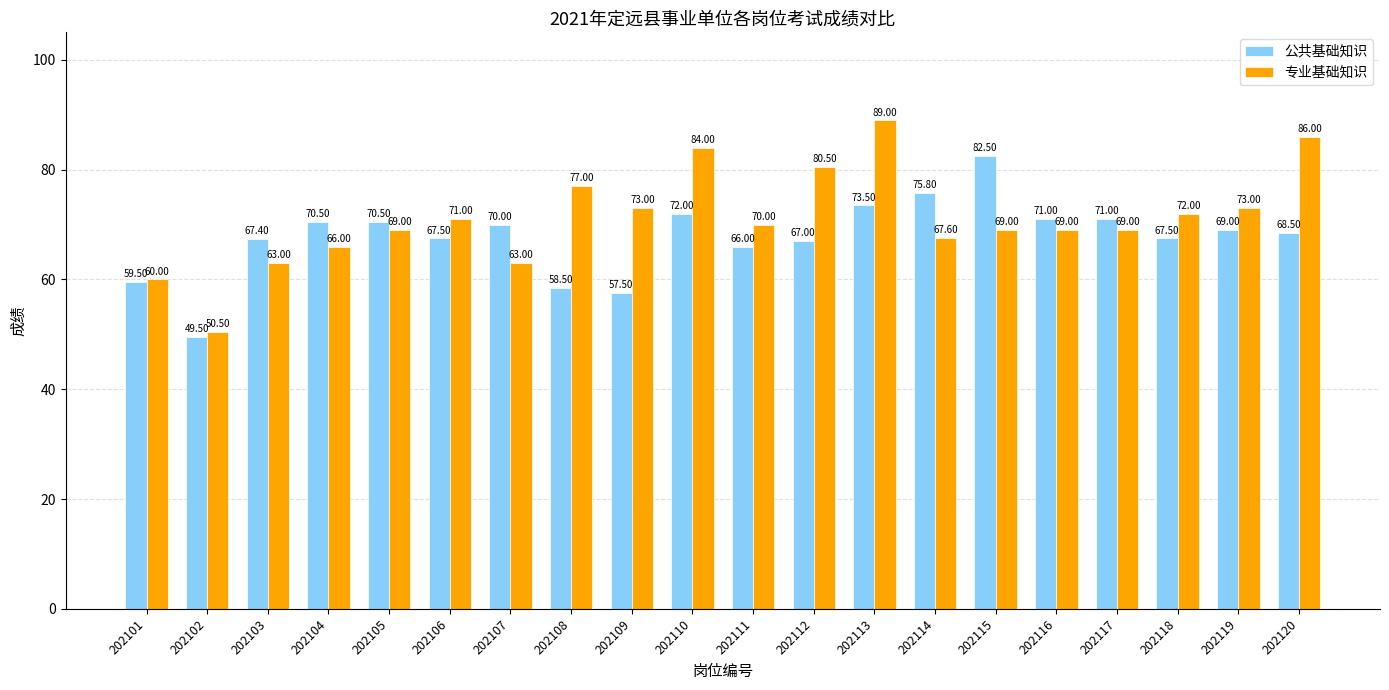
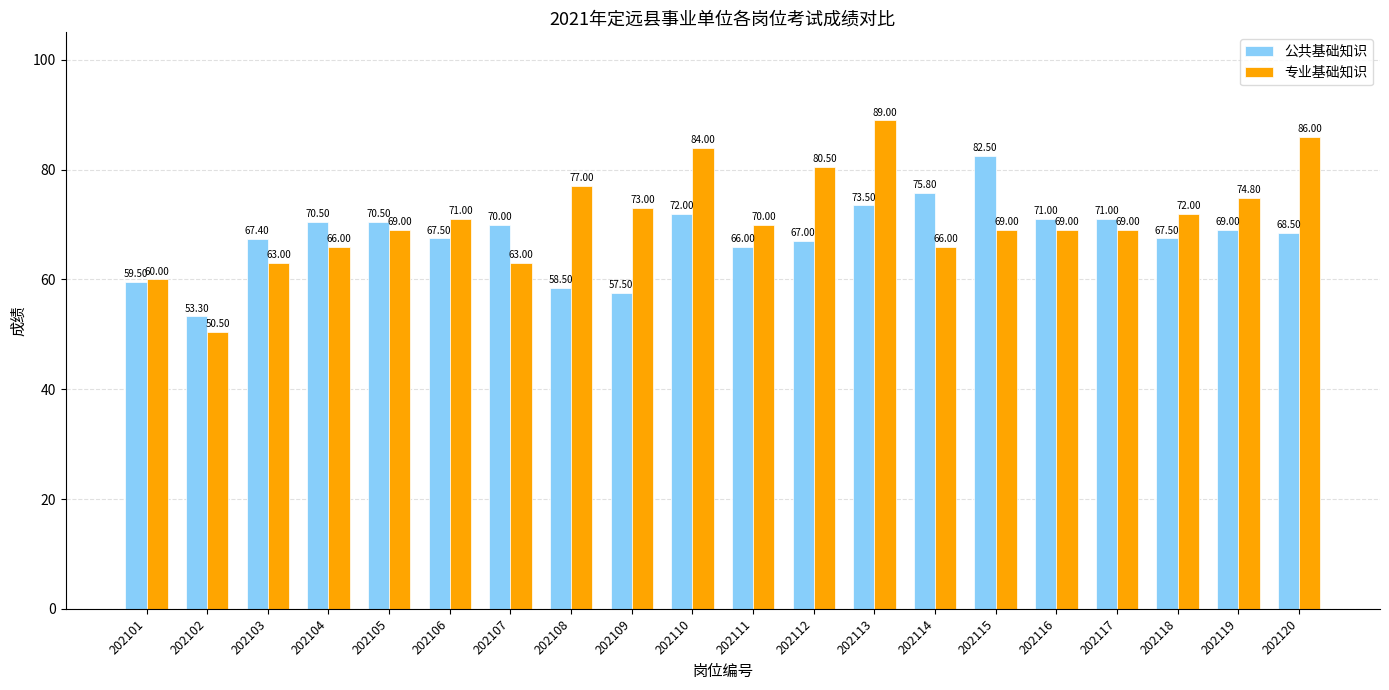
  {
    "公共基础知识": {
      "202101": 59.50,
-     "202102": 49.50,
+     "202102": 53.30,
      "202103": 67.40,
      "202104": 70.50,
      "202105": 70.50,
      "202106": 67.50,
      "202107": 70.00,
      "202108": 58.50,
      "202109": 57.50,
      "202110": 72.00,
      "202111": 66.00,
      "202112": 67.00,
      "202113": 73.50,
      "202114": 75.80,
      "202115": 82.50,
      "202116": 71.00,
      "202117": 71.00,
      "202118": 67.50,
      "202119": 69.00,
      "202120": 68.50
    },
    "专业基础知识": {
      "202101": 60.00,
      "202102": 50.50,
      "202103": 63.00,
      "202104": 66.00,
      "202105": 69.00,
      "202106": 71.00,
      "202107": 63.00,
      "202108": 77.00,
      "202109": 73.00,
      "202110": 84.00,
      "202111": 70.00,
      "202112": 80.50,
      "202113": 89.00,
-     "202114": 67.60,
+     "202114": 66.00,
      "202115": 69.00,
      "202116": 69.00,
      "202117": 69.00,
      "202118": 72.00,
-     "202119": 73.00,
+     "202119": 74.80,
      "202120": 86.00
    }
  }
